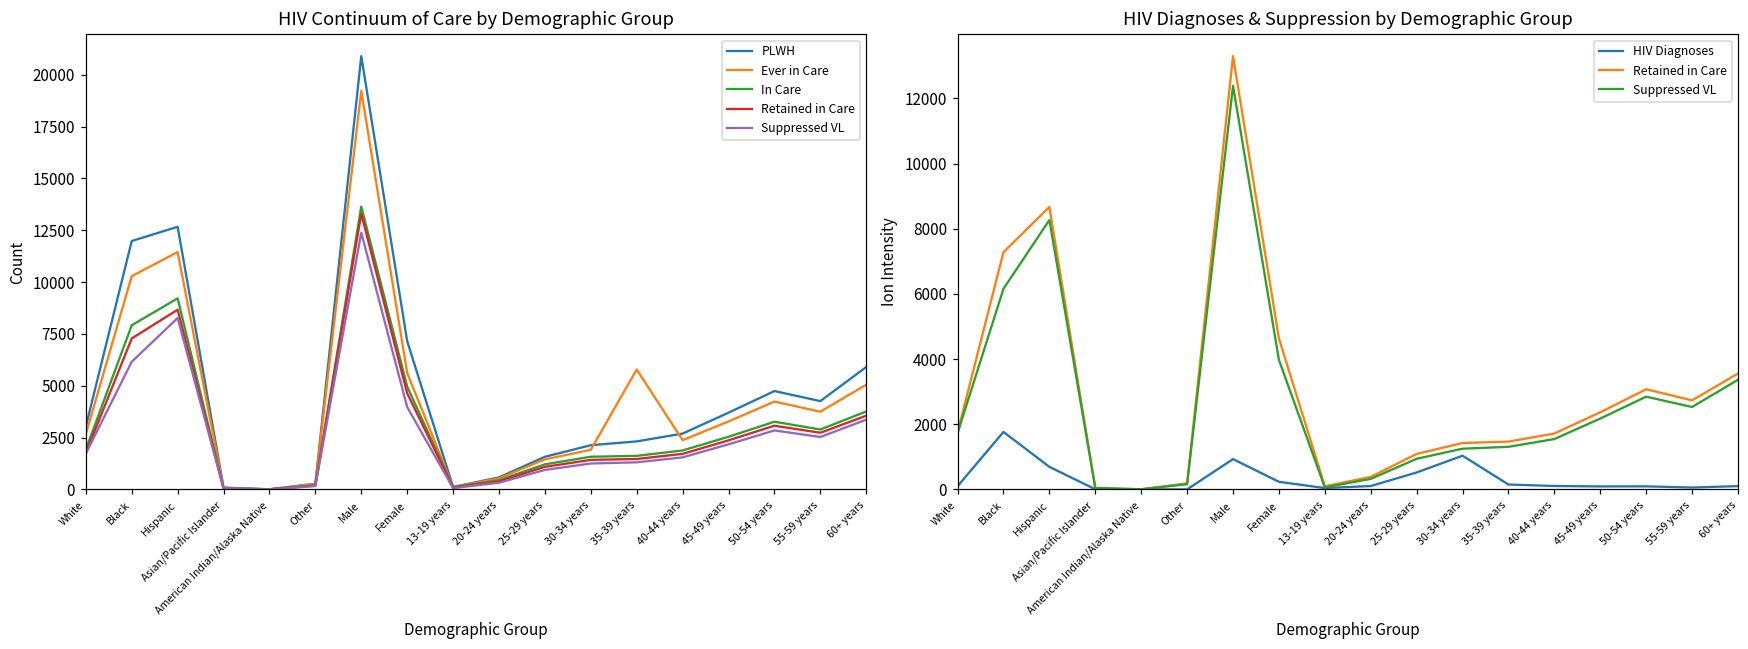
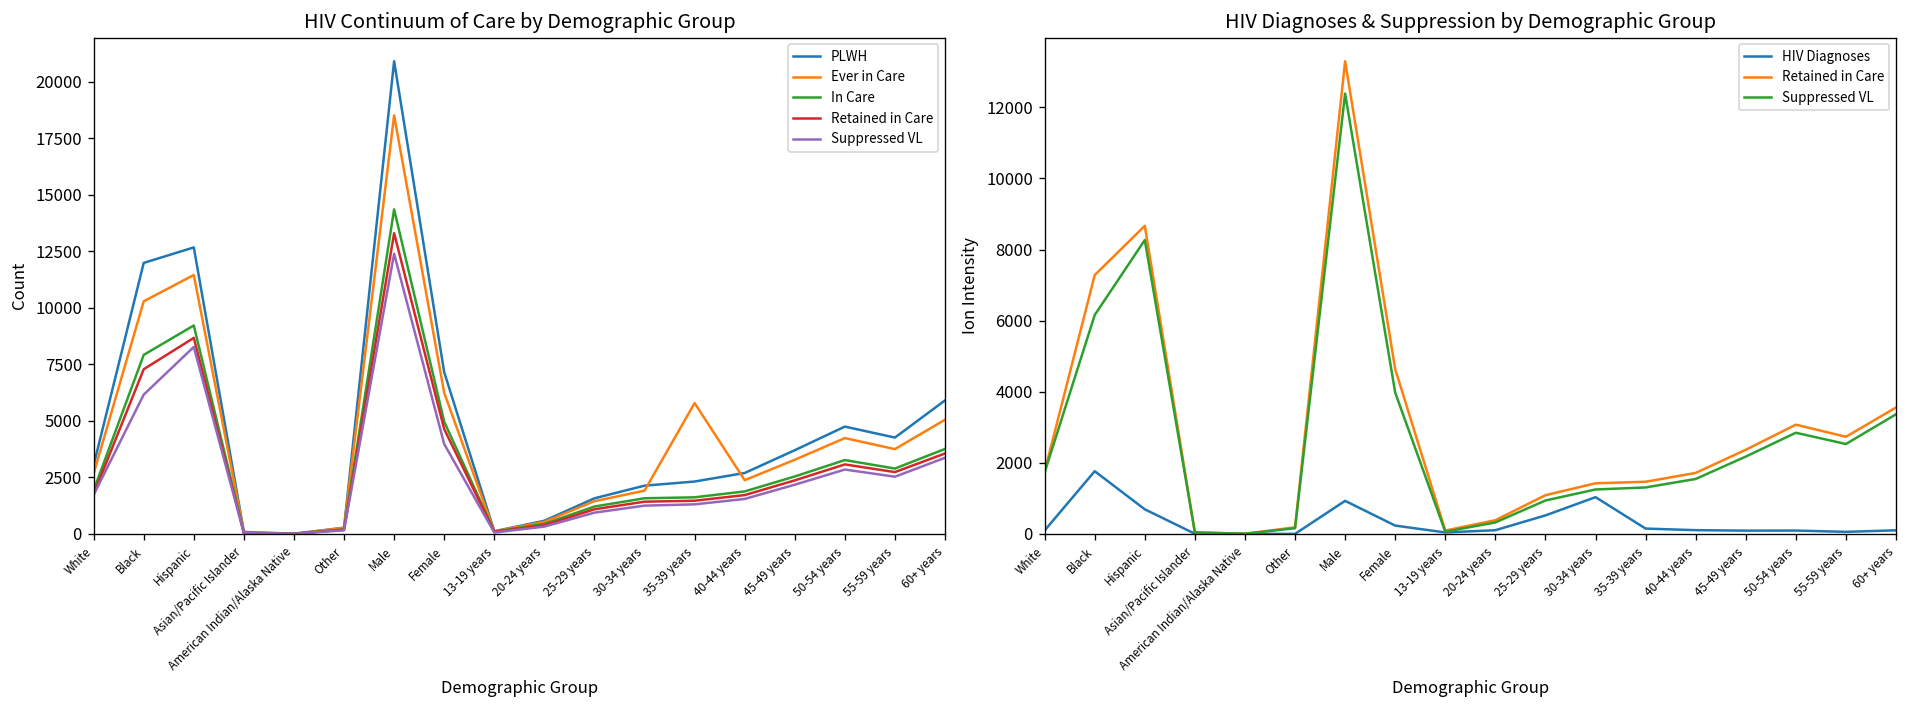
  {
    "HIV Continuum of Care by Demographic Group": {
      "PLWH": {
        "White": 3000,
        "Black": 12000,
        "Hispanic": 12700,
        "Male": 20900,
        "Female": 7200,
        "30-34 years": 2100,
        "35-39 years": 2300,
        "40-44 years": 2700,
        "45-49 years": 3700,
        "50-54 years": 4700,
        "55-59 years": 4300,
        "60+ years": 5900
      },
      "Ever in Care": {
        "White": 2700,
        "Black": 10300,
        "Hispanic": 11400,
-       "Male": 19200,
-       "Female": 5600,
+       "Male": 18500,
+       "Female": 6200,
        "30-34 years": 1900,
        "35-39 years": 5800,
        "40-44 years": 2400,
        "45-49 years": 3300,
        "50-54 years": 4200,
        "55-59 years": 3700,
        "60+ years": 5100
      },
      "In Care": {
        "White": 1900,
        "Black": 7900,
        "Hispanic": 9200,
-       "Male": 13600,
+       "Male": 14400,
        "Female": 5000,
        "30-34 years": 1600,
        "35-39 years": 1600,
        "40-44 years": 1900,
        "45-49 years": 2500,
        "50-54 years": 3300,
        "55-59 years": 2900,
        "60+ years": 3800
      }
    },
    "HIV Diagnoses & Suppression by Demographic Group": {
      "HIV Diagnoses": {
        "White": 100,
        "Black": 1800,
        "Hispanic": 700,
        "Other": 0,
        "Male": 900,
        "Female": 200,
        "20-24 years": 100,
        "25-29 years": 500,
        "30-34 years": 1000,
        "35-39 years": 200,
        "40-44 years": 100,
        "45-49 years": 100,
        "50-54 years": 100,
        "55-59 years": 100,
        "60+ years": 100
      },
      "Retained in Care": {
        "Black": 7300,
        "Hispanic": 8700,
        "Male": 13300,
        "Female": 4600,
        "25-29 years": 1100,
        "30-34 years": 1400,
        "35-39 years": 1500,
        "40-44 years": 1700,
        "45-49 years": 2400,
        "50-54 years": 3100,
        "55-59 years": 2700,
        "60+ years": 3600
      },
      "Suppressed VL": {
        "Black": 6200,
        "Hispanic": 8300,
        "Male": 12400,
        "Female": 4000,
        "25-29 years": 900,
        "30-34 years": 1300,
        "35-39 years": 1300,
        "40-44 years": 1500,
        "45-49 years": 2200,
        "50-54 years": 2800,
        "55-59 years": 2500,
        "60+ years": 3400
      }
    }
  }
